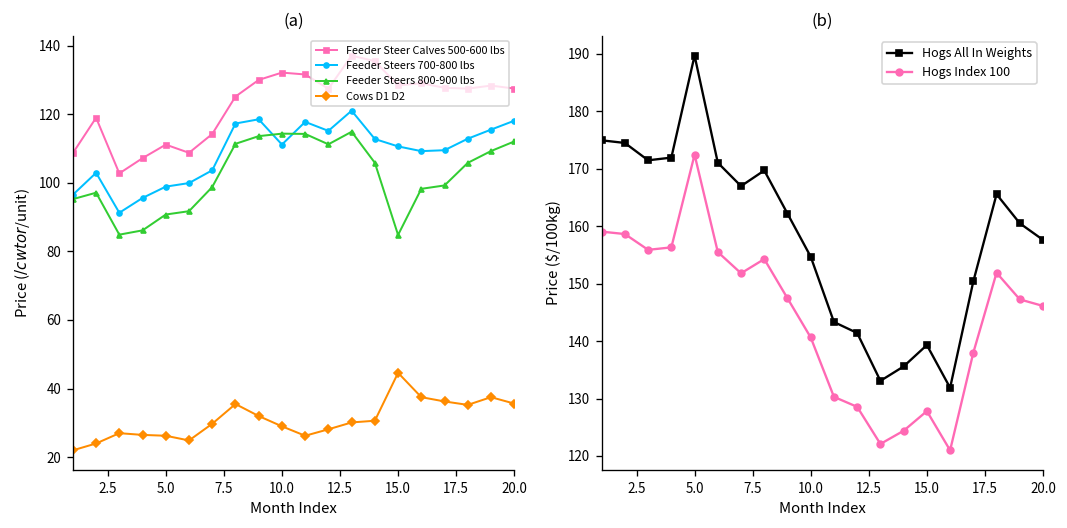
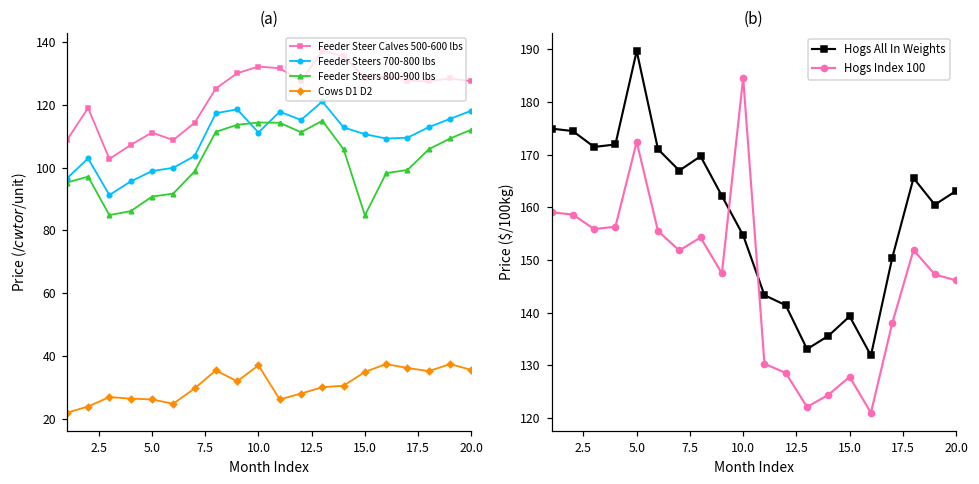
  {
    "(a)": {
      "Feeder Steer Calves 500-600 lbs": {
        "5.0": 111,
        "10.0": 132,
        "20.0": 127
      },
      "Feeder Steers 700-800 lbs": {
        "5.0": 99,
        "10.0": 111,
        "15.0": 111,
        "20.0": 118
      },
      "Feeder Steers 800-900 lbs": {
        "5.0": 91,
        "10.0": 114,
        "15.0": 85,
        "20.0": 112
      },
      "Cows D1 D2": {
        "5.0": 26,
-       "10.0": 29,
-       "15.0": 45,
+       "10.0": 37,
+       "15.0": 35,
        "20.0": 36
      }
    },
    "(b)": {
      "Hogs All In Weights": {
        "5.0": 190,
        "10.0": 155,
        "15.0": 139,
-       "20.0": 158
+       "20.0": 163
      },
      "Hogs Index 100": {
        "5.0": 172,
-       "10.0": 141,
+       "10.0": 185,
        "15.0": 128,
        "20.0": 146
      }
    }
  }
